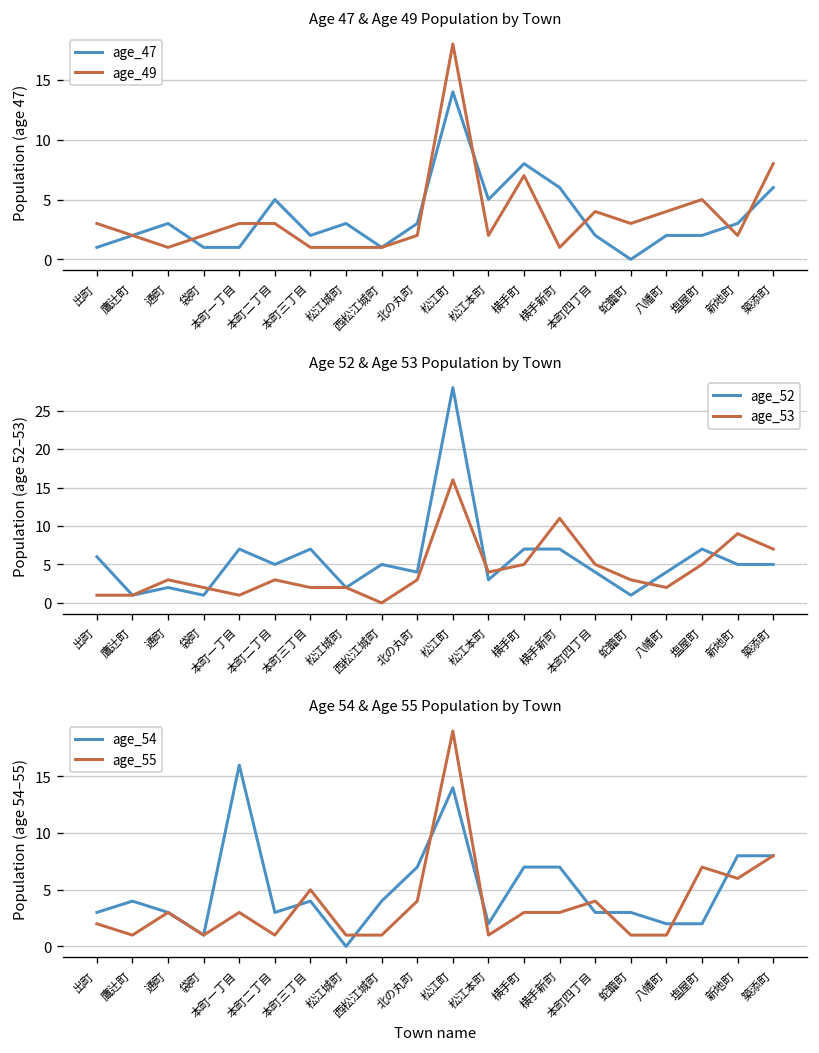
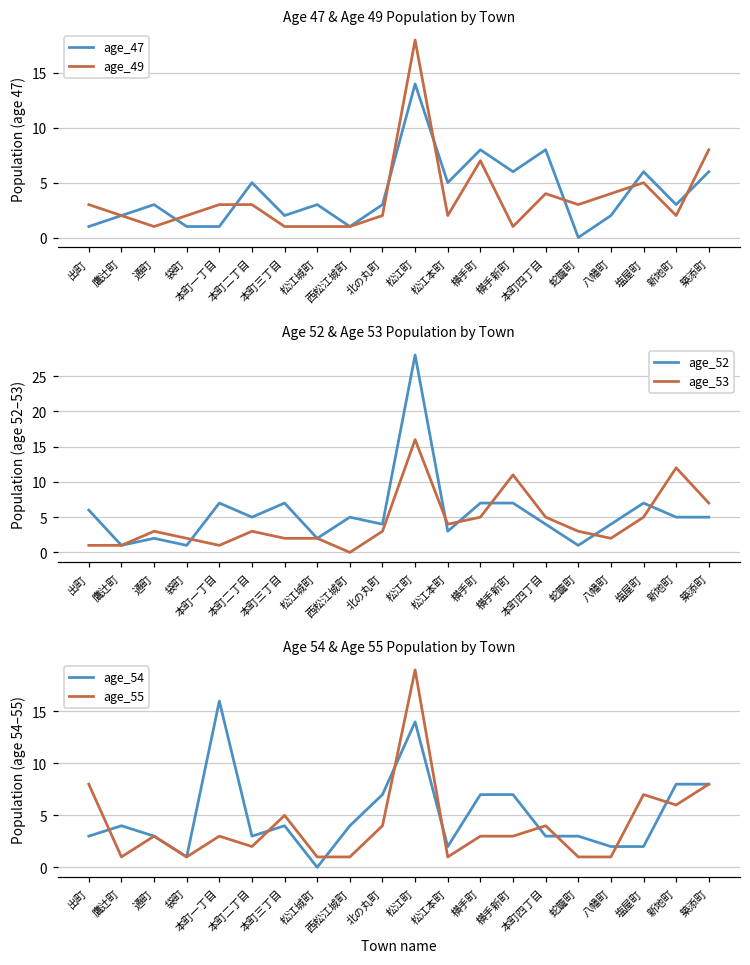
  {
    "Age 47 & Age 49 Population by Town": {
      "age_47": {
        "出町": 1,
        "通町": 3,
        "袋町": 1,
        "本町一丁目": 1,
        "本町二丁目": 5,
        "本町三丁目": 2,
        "松江城町": 3,
        "北の丸町": 3,
        "松江町": 14,
        "松江本町": 5,
        "横手町": 8,
        "横手新町": 6,
-       "本町四丁目": 2,
+       "本町四丁目": 8,
        "蛇籠町": 0,
        "八幡町": 2,
-       "塩屋町": 2,
+       "塩屋町": 6,
        "新地町": 3,
        "築添町": 6
      },
      "age_49": {
        "出町": 3,
        "通町": 1,
        "袋町": 2,
        "本町一丁目": 3,
        "本町二丁目": 3,
        "本町三丁目": 1,
        "松江城町": 1,
        "北の丸町": 2,
        "松江町": 18,
        "松江本町": 2,
        "横手町": 7,
        "横手新町": 1,
        "本町四丁目": 4,
        "蛇籠町": 3,
        "八幡町": 4,
        "塩屋町": 5,
        "新地町": 2,
        "築添町": 8
      }
    },
    "Age 52 & Age 53 Population by Town": {
      "age_52": {
        "出町": 6,
        "通町": 2,
        "袋町": 1,
        "本町一丁目": 7,
        "本町二丁目": 5,
        "本町三丁目": 7,
        "西松江城町": 5,
        "北の丸町": 4,
        "松江町": 28,
        "松江本町": 3,
        "横手町": 7,
        "横手新町": 7,
        "本町四丁目": 4,
        "蛇籠町": 1,
        "八幡町": 4,
        "塩屋町": 7,
        "新地町": 5,
        "築添町": 5
      },
      "age_53": {
        "出町": 1,
        "通町": 3,
        "袋町": 2,
        "本町一丁目": 1,
        "本町二丁目": 3,
        "本町三丁目": 2,
        "西松江城町": 0,
        "北の丸町": 3,
        "松江町": 16,
        "松江本町": 4,
        "横手町": 5,
        "横手新町": 11,
        "本町四丁目": 5,
        "蛇籠町": 3,
        "八幡町": 2,
        "塩屋町": 5,
-       "新地町": 9,
+       "新地町": 12,
        "築添町": 7
      }
    },
    "Age 54 & Age 55 Population by Town": {
      "age_54": {
        "出町": 3,
        "鷹辻町": 4,
        "本町一丁目": 16,
        "本町二丁目": 3,
        "本町三丁目": 4,
        "松江城町": 0,
        "西松江城町": 4,
        "北の丸町": 7,
        "松江町": 14,
        "松江本町": 2,
        "横手町": 7,
        "横手新町": 7,
        "本町四丁目": 3,
        "蛇籠町": 3,
        "八幡町": 2,
        "塩屋町": 2,
        "新地町": 8
      },
      "age_55": {
-       "出町": 2,
+       "出町": 8,
        "鷹辻町": 1,
        "本町一丁目": 3,
-       "本町二丁目": 1,
+       "本町二丁目": 2,
        "本町三丁目": 5,
        "松江城町": 1,
        "西松江城町": 1,
        "北の丸町": 4,
        "松江町": 19,
        "松江本町": 1,
        "横手町": 3,
        "横手新町": 3,
        "本町四丁目": 4,
        "蛇籠町": 1,
        "八幡町": 1,
        "塩屋町": 7,
        "新地町": 6
      }
    }
  }
